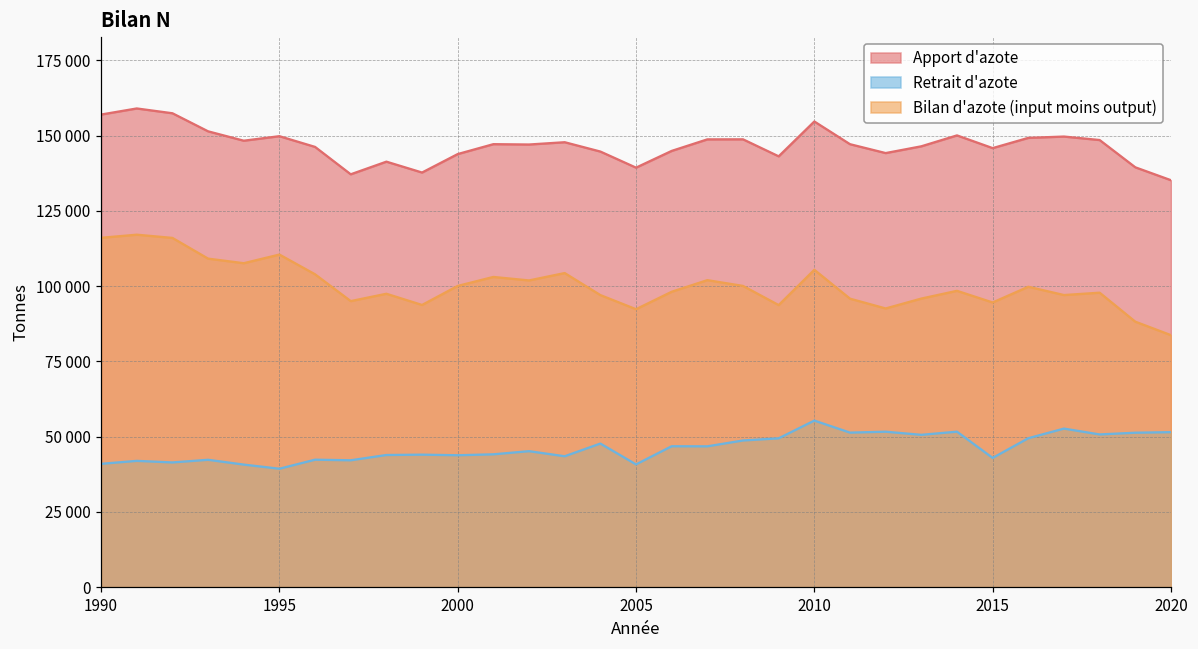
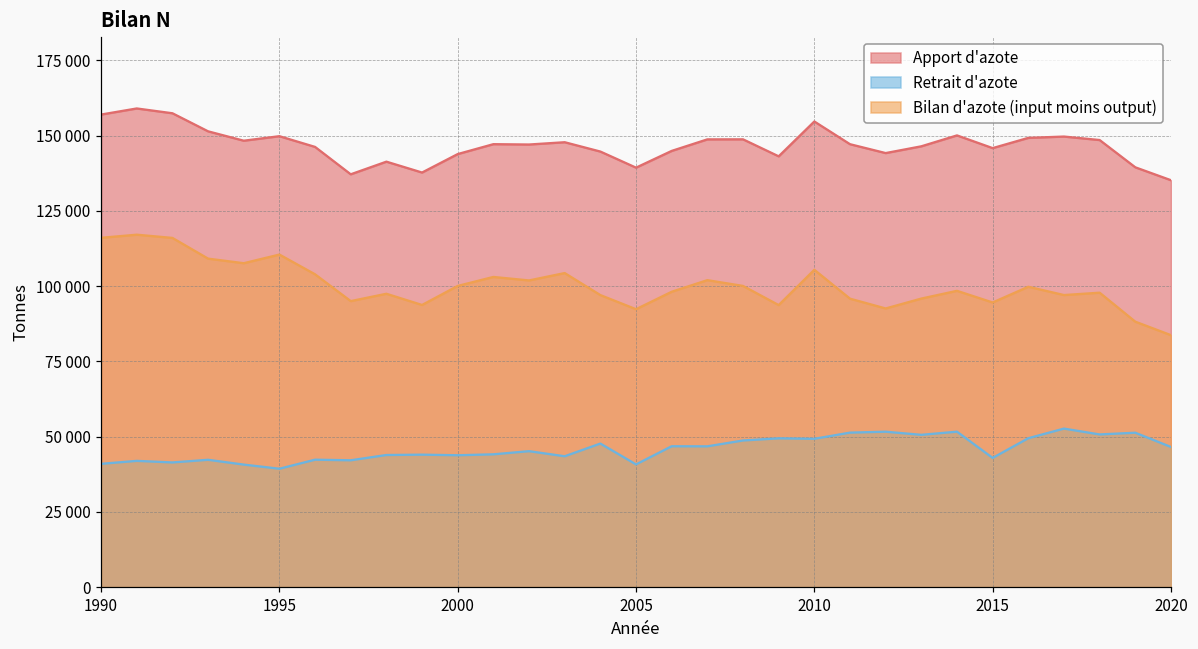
  {
    "Retrait d'azote": {
      "1990": 41000,
      "1995": 39000,
      "2000": 44000,
      "2005": 41000,
-     "2010": 55000,
+     "2010": 49000,
      "2015": 43000,
-     "2020": 51000
+     "2020": 47000
    }
  }
